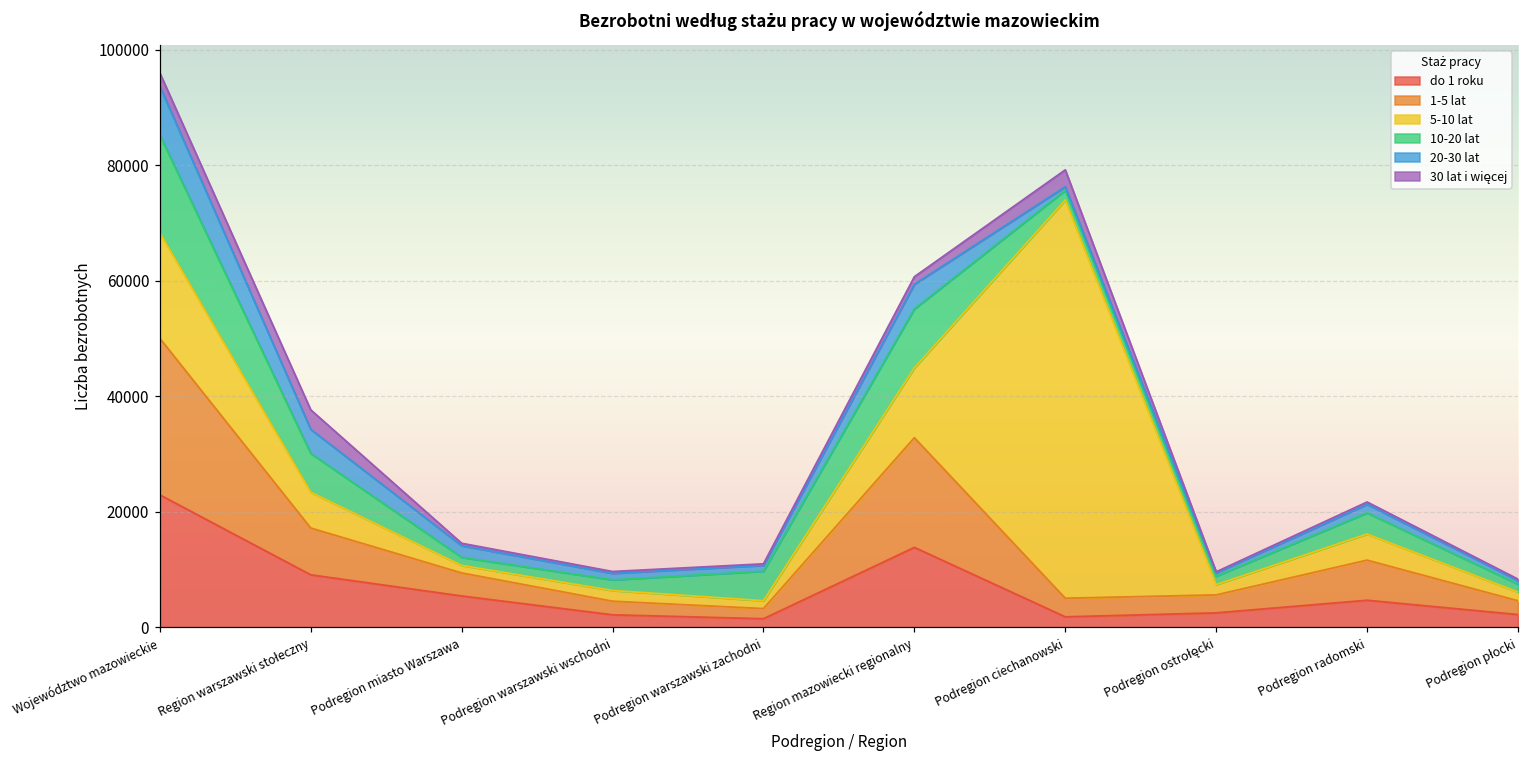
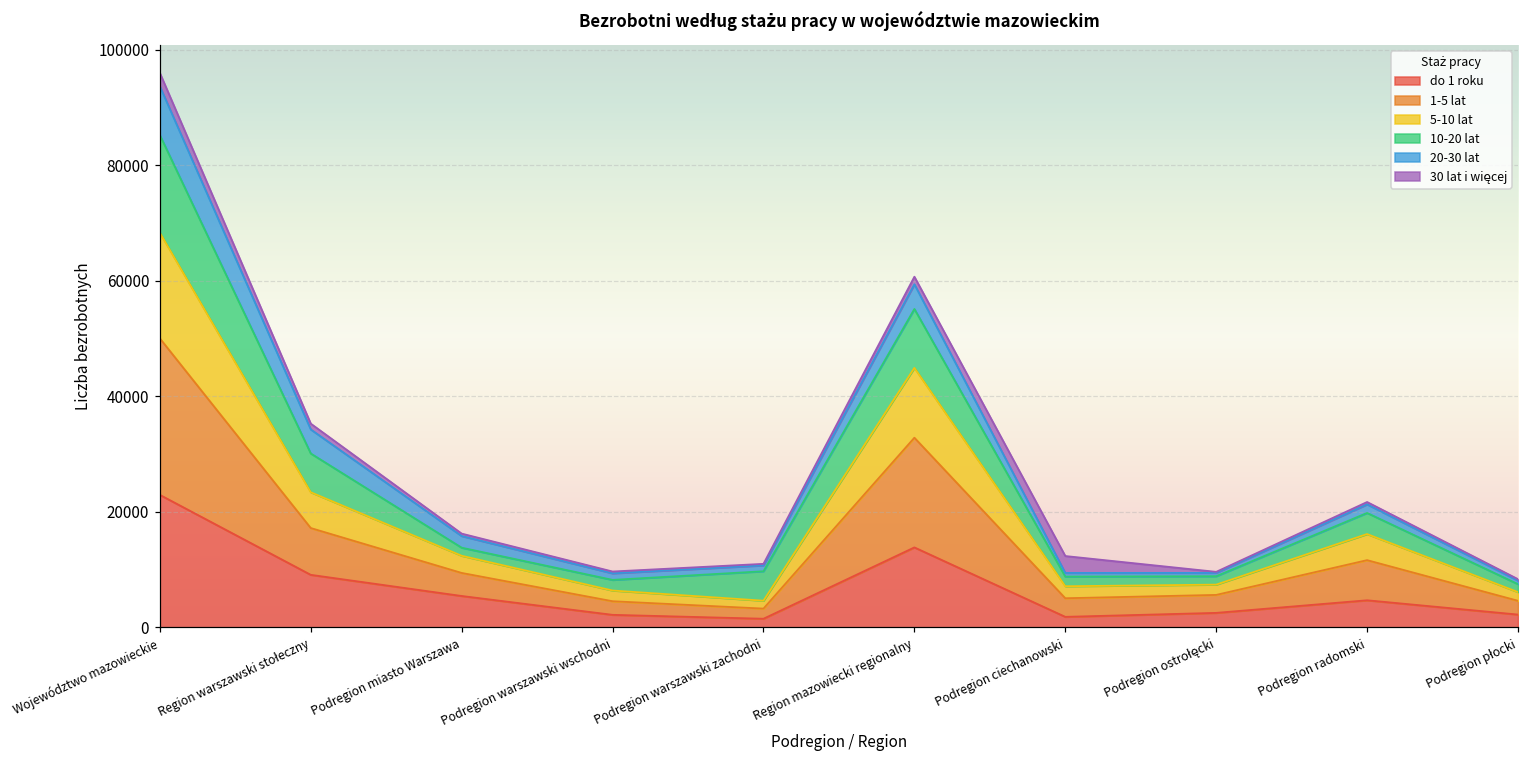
  {
    "5-10 lat": {
      "Województwo mazowieckie": 18000,
      "Region warszawski stołeczny": 6000,
-     "Podregion miasto Warszawa": 1000,
+     "Podregion miasto Warszawa": 3000,
      "Podregion warszawski wschodni": 2000,
      "Podregion warszawski zachodni": 1000,
      "Region mazowiecki regionalny": 12000,
-     "Podregion ciechanowski": 69000,
+     "Podregion ciechanowski": 2000,
      "Podregion ostrołęcki": 2000,
      "Podregion radomski": 5000,
      "Podregion płocki": 2000
    },
    "10-20 lat": {
      "Województwo mazowieckie": 17000,
      "Region warszawski stołeczny": 7000,
      "Podregion miasto Warszawa": 1000,
      "Podregion warszawski wschodni": 2000,
      "Podregion warszawski zachodni": 5000,
      "Region mazowiecki regionalny": 10000,
      "Podregion ciechanowski": 2000,
      "Podregion ostrołęcki": 1000,
      "Podregion radomski": 4000,
      "Podregion płocki": 1000
    },
    "20-30 lat": {
      "Województwo mazowieckie": 8000,
      "Region warszawski stołeczny": 4000,
      "Region mazowiecki regionalny": 4000,
      "Podregion ciechanowski": 1000
    },
    "30 lat i więcej": {
      "Województwo mazowieckie": 2000,
-     "Region warszawski stołeczny": 3000,
+     "Region warszawski stołeczny": 1000,
      "Region mazowiecki regionalny": 1000,
      "Podregion ciechanowski": 3000
    }
  }
